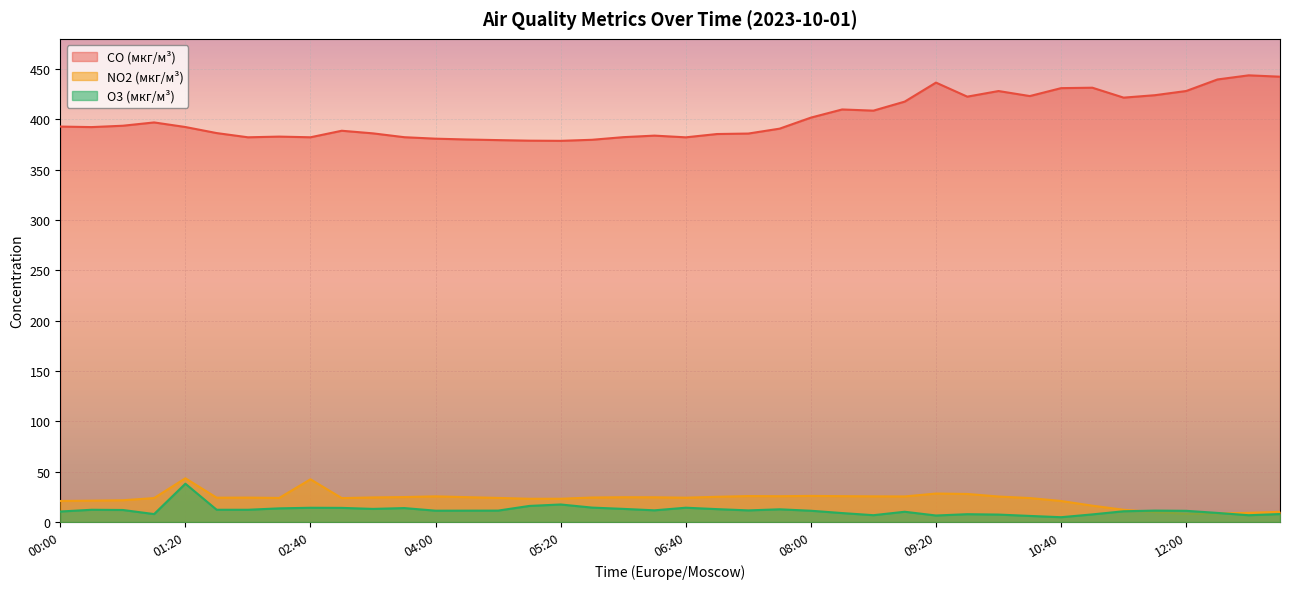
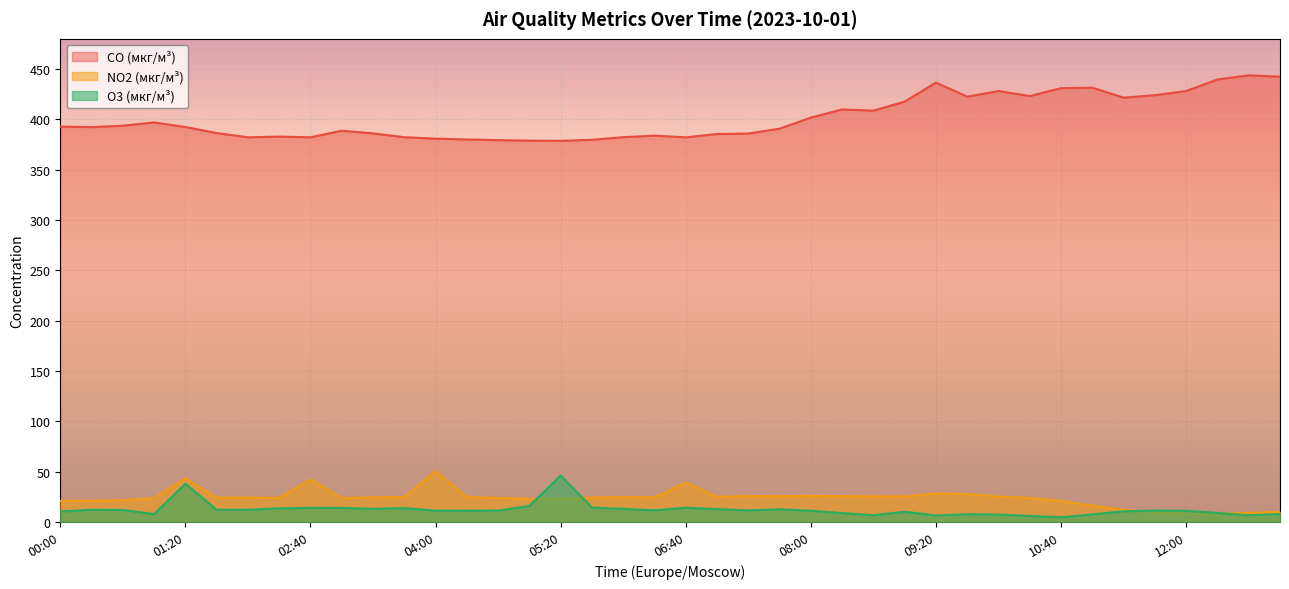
  {
    "CO (мкг/м³)": {
      "00:00": 393,
      "01:20": 392,
      "02:40": 382,
      "04:00": 381,
      "05:20": 379,
      "06:40": 382,
      "08:00": 402,
      "09:20": 437,
      "10:40": 431,
      "12:00": 428
    },
    "NO2 (мкг/м³)": {
      "00:00": 21,
      "01:20": 43,
      "02:40": 42,
-     "04:00": 26,
+     "04:00": 51,
      "05:20": 23,
-     "06:40": 24,
+     "06:40": 39,
      "08:00": 26,
      "09:20": 28,
      "10:40": 21,
      "12:00": 8
    },
    "O3 (мкг/м³)": {
      "00:00": 10,
      "01:20": 38,
      "02:40": 14,
      "04:00": 11,
-     "05:20": 17,
+     "05:20": 46,
      "06:40": 14,
      "08:00": 11,
      "09:20": 6,
      "10:40": 5,
      "12:00": 11
    }
  }
